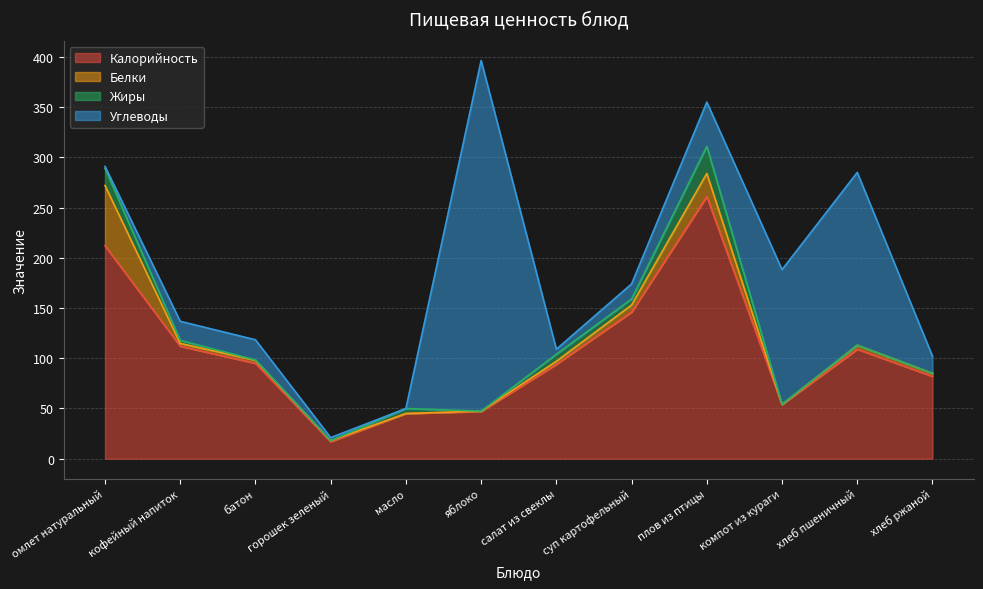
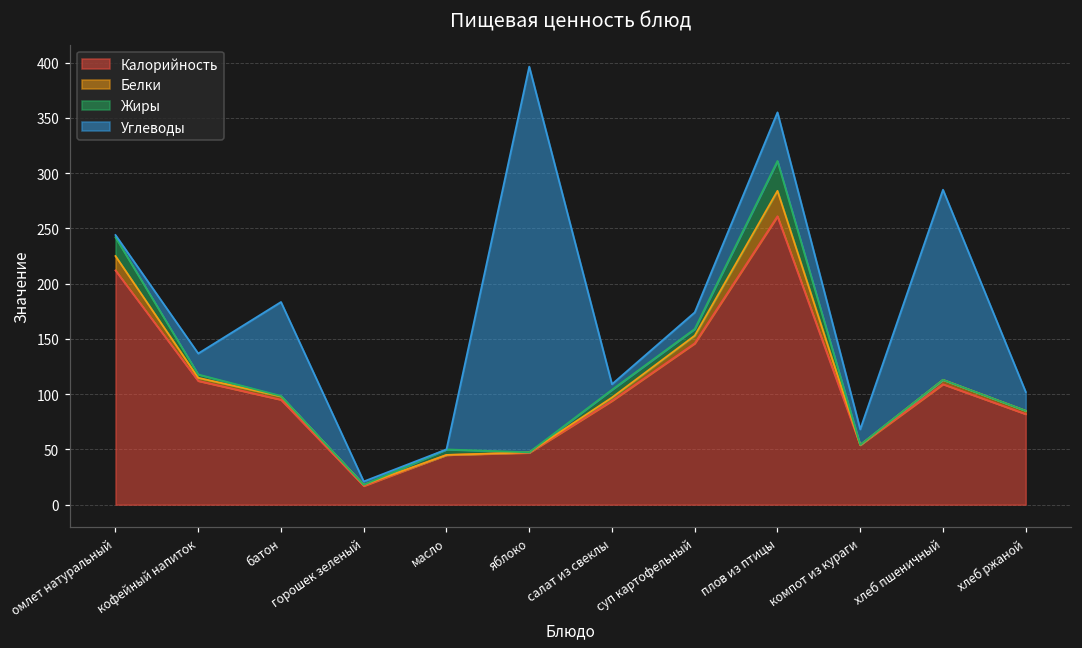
  {
    "Калорийность": {
      "омлет натуральный": 212,
      "кофейный напиток": 112,
      "батон": 95,
      "салат из свеклы": 94,
      "суп картофельный": 146,
      "плов из птицы": 261,
      "хлеб пшеничный": 109,
      "хлеб ржаной": 82
    },
    "Белки": {
-     "омлет натуральный": 60,
+     "омлет натуральный": 13,
      "кофейный напиток": 3,
      "салат из свеклы": 3,
      "суп картофельный": 7,
      "плов из птицы": 23
    },
    "Жиры": {
      "кофейный напиток": 3,
      "салат из свеклы": 7,
      "суп картофельный": 6,
      "плов из птицы": 27
    },
    "Углеводы": {
      "кофейный напиток": 19,
-     "батон": 20,
+     "батон": 85,
      "горошек зеленый": 3,
      "яблоко": 349,
      "салат из свеклы": 5,
      "суп картофельный": 15,
      "плов из птицы": 44,
-     "компот из кураги": 134,
+     "компот из кураги": 14,
      "хлеб пшеничный": 172,
      "хлеб ржаной": 17
    }
  }
